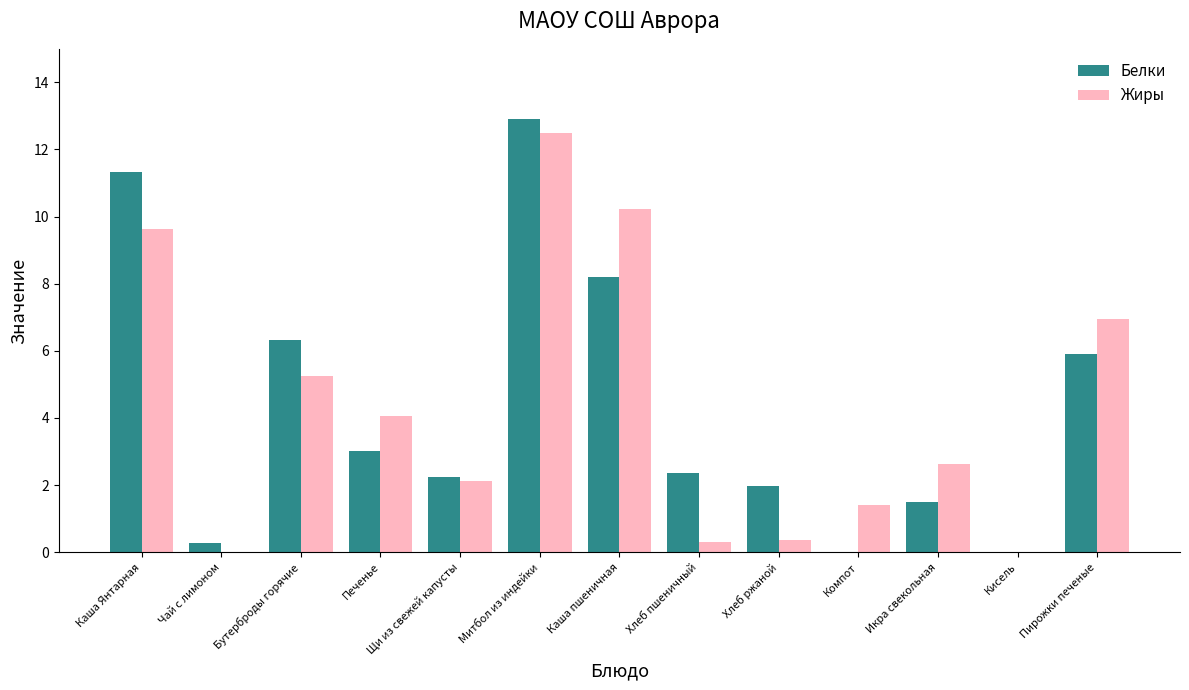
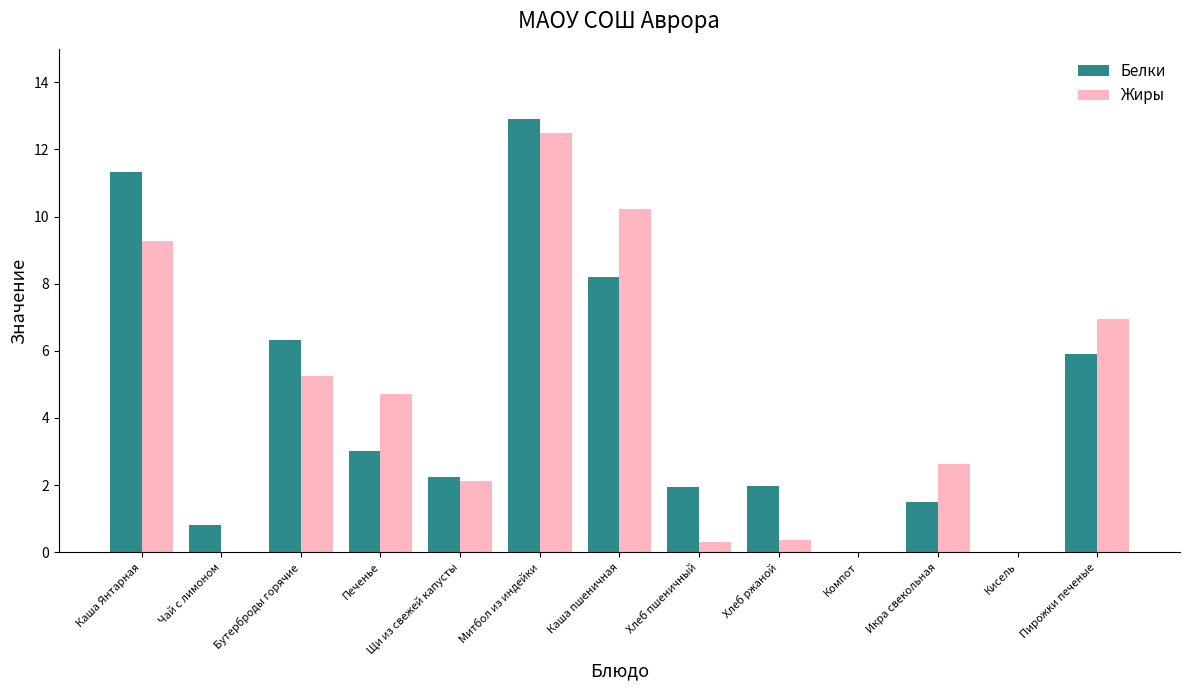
  {
    "Белки": {
      "Каша Янтарная": 11.3,
-     "Чай с лимоном": 0.3,
+     "Чай с лимоном": 0.8,
      "Бутерброды горячие": 6.3,
      "Печенье": 3.0,
      "Щи из свежей капусты": 2.2,
      "Митбол из индейки": 12.9,
      "Каша пшеничная": 8.2,
-     "Хлеб пшеничный": 2.4,
+     "Хлеб пшеничный": 1.9,
      "Хлеб ржаной": 2.0,
      "Компот": 0.0,
      "Икра свекольная": 1.5,
      "Кисель": 0.0,
      "Пирожки печеные": 5.9
    },
    "Жиры": {
-     "Каша Янтарная": 9.6,
+     "Каша Янтарная": 9.3,
      "Чай с лимоном": 0.0,
      "Бутерброды горячие": 5.2,
-     "Печенье": 4.1,
+     "Печенье": 4.7,
      "Щи из свежей капусты": 2.1,
      "Митбол из индейки": 12.5,
      "Каша пшеничная": 10.2,
      "Хлеб пшеничный": 0.3,
      "Хлеб ржаной": 0.4,
-     "Компот": 1.4,
+     "Компот": 0.0,
      "Икра свекольная": 2.6,
      "Кисель": 0.0,
      "Пирожки печеные": 7.0
    }
  }
